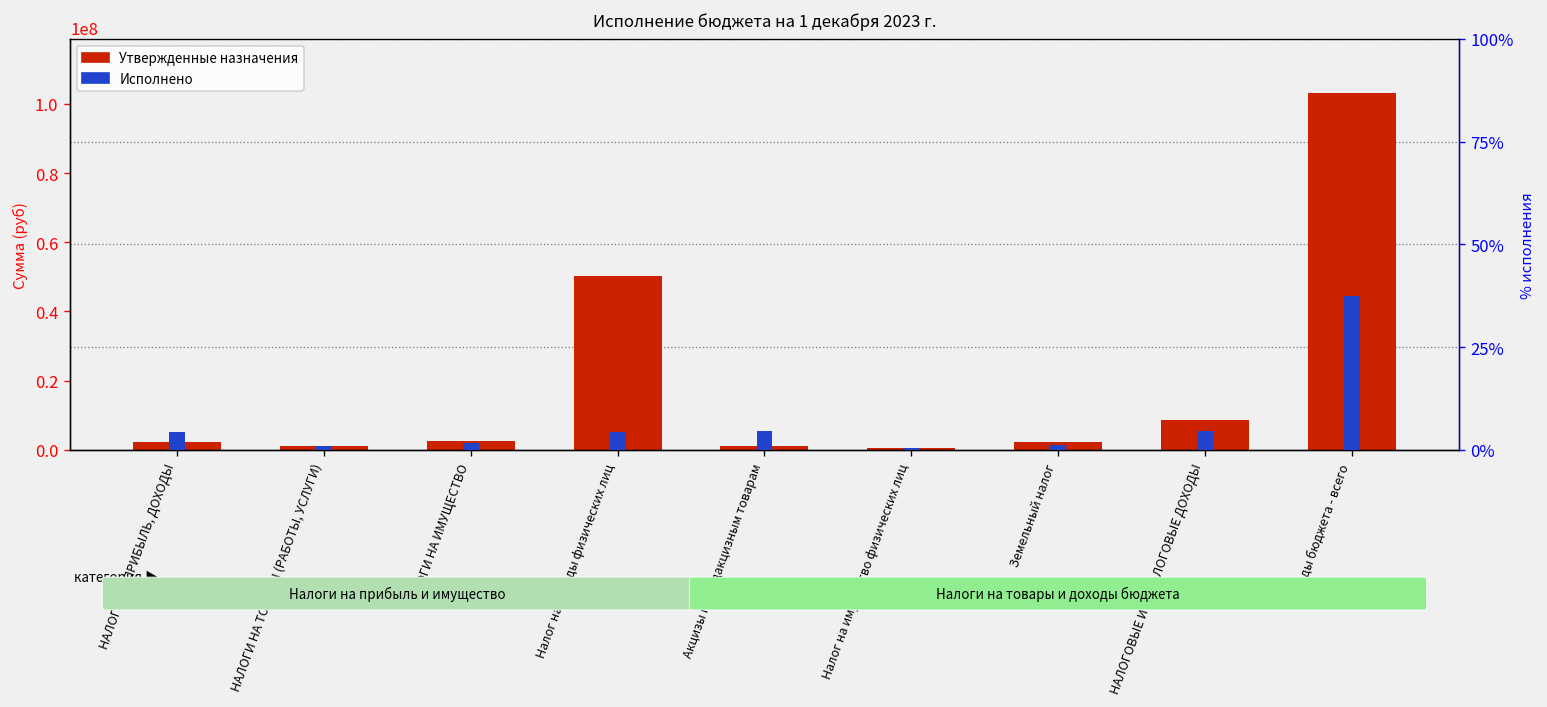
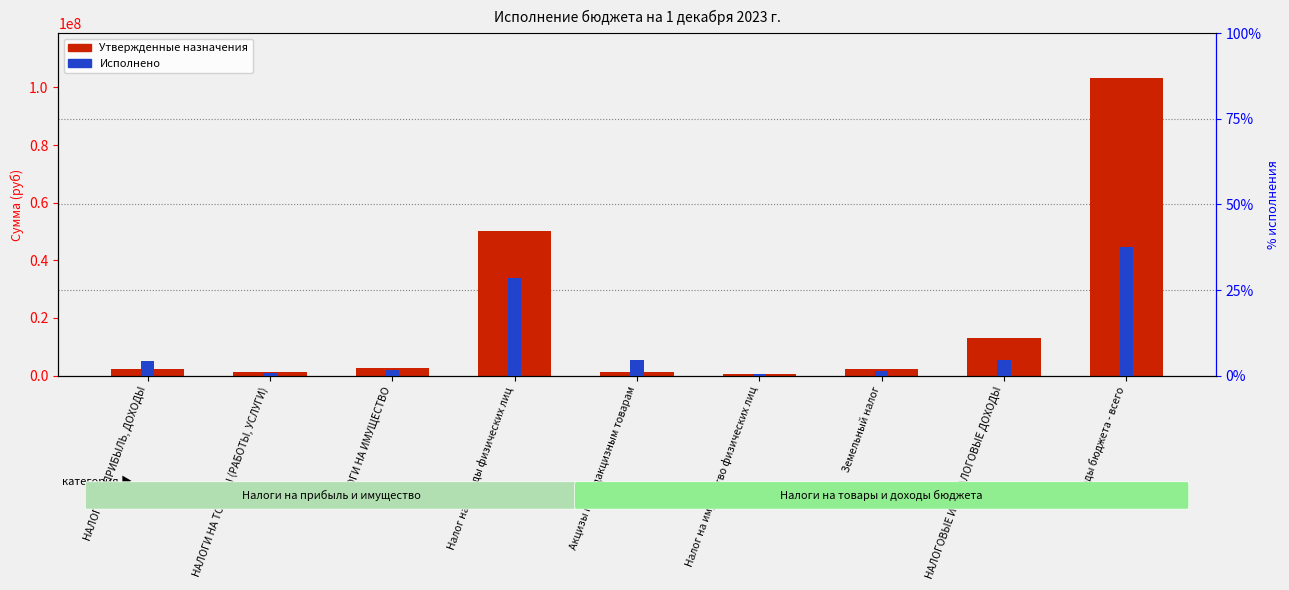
  {
    "Утвержденные назначения": {
      "НАЛОГИ НА ПРИБЫЛЬ, ДОХОДЫ": "2000000",
      "НАЛОГИ НА ТОВАРЫ (РАБОТЫ, УСЛУГИ)": "1000000",
      "НАЛОГИ НА ИМУЩЕСТВО": "3000000",
      "Налог на доходы физических лиц": "50000000",
      "Акцизы по подакцизным товарам": "1000000",
      "Земельный налог": "2000000",
-     "НАЛОГОВЫЕ И НЕНАЛОГОВЫЕ ДОХОДЫ": "9000000",
+     "НАЛОГОВЫЕ И НЕНАЛОГОВЫЕ ДОХОДЫ": "13000000",
      "Доходы бюджета - всего": "103000000"
    },
    "Исполнено": {
      "НАЛОГИ НА ПРИБЫЛЬ, ДОХОДЫ": "4%",
      "НАЛОГИ НА ТОВАРЫ (РАБОТЫ, УСЛУГИ)": "1%",
      "НАЛОГИ НА ИМУЩЕСТВО": "2%",
-     "Налог на доходы физических лиц": "4%",
+     "Налог на доходы физических лиц": "29%",
      "Акцизы по подакцизным товарам": "5%",
      "Земельный налог": "1%",
      "НАЛОГОВЫЕ И НЕНАЛОГОВЫЕ ДОХОДЫ": "5%",
      "Доходы бюджета - всего": "38%"
    }
  }
